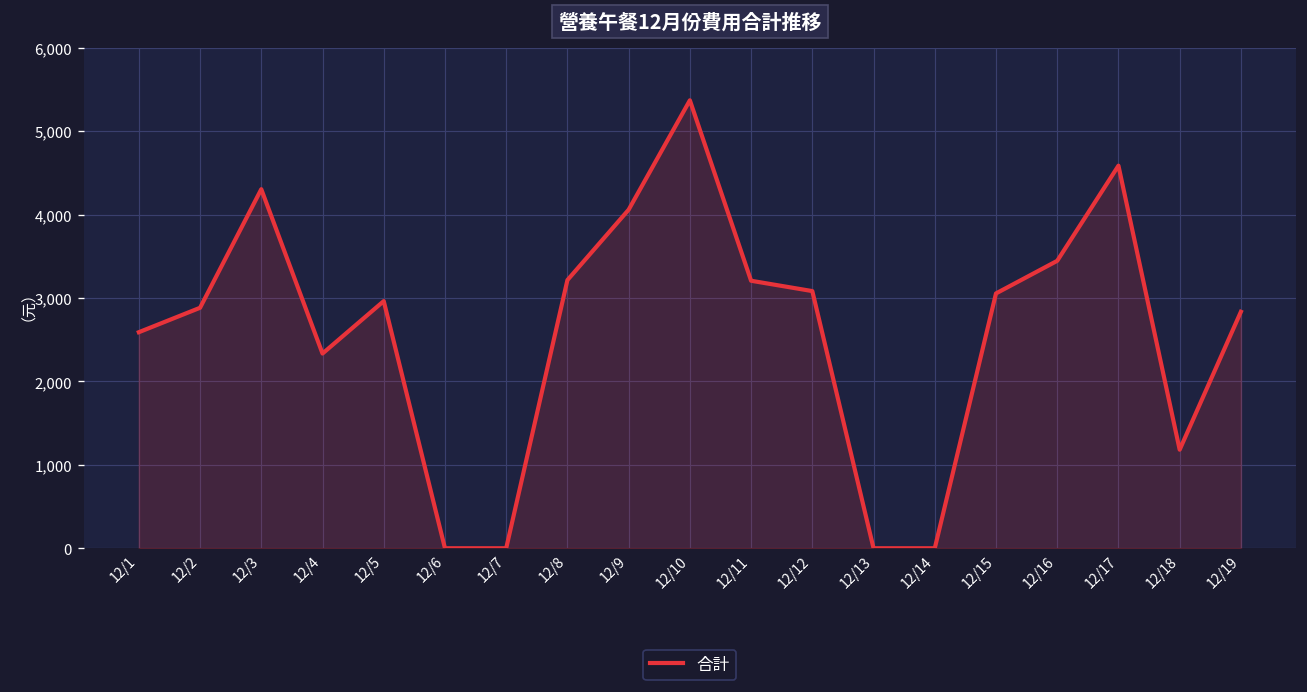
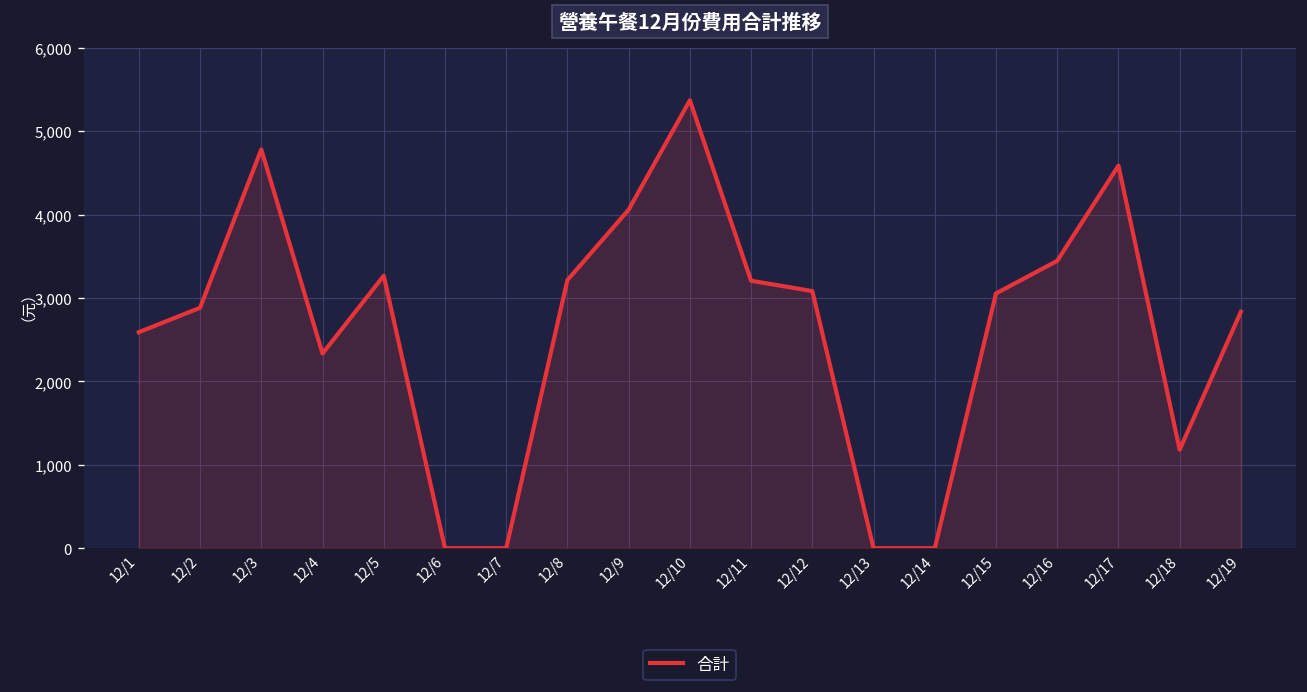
  {
    "12/1": "2,600",
    "12/2": "2,900",
-   "12/3": "4,300",
+   "12/3": "4,800",
    "12/4": "2,300",
-   "12/5": "3,000",
+   "12/5": "3,300",
    "12/6": "0",
    "12/7": "0",
    "12/8": "3,200",
    "12/9": "4,100",
    "12/10": "5,400",
    "12/11": "3,200",
    "12/12": "3,100",
    "12/13": "0",
    "12/14": "0",
    "12/15": "3,100",
    "12/16": "3,400",
    "12/17": "4,600",
    "12/18": "1,200",
    "12/19": "2,800"
  }
